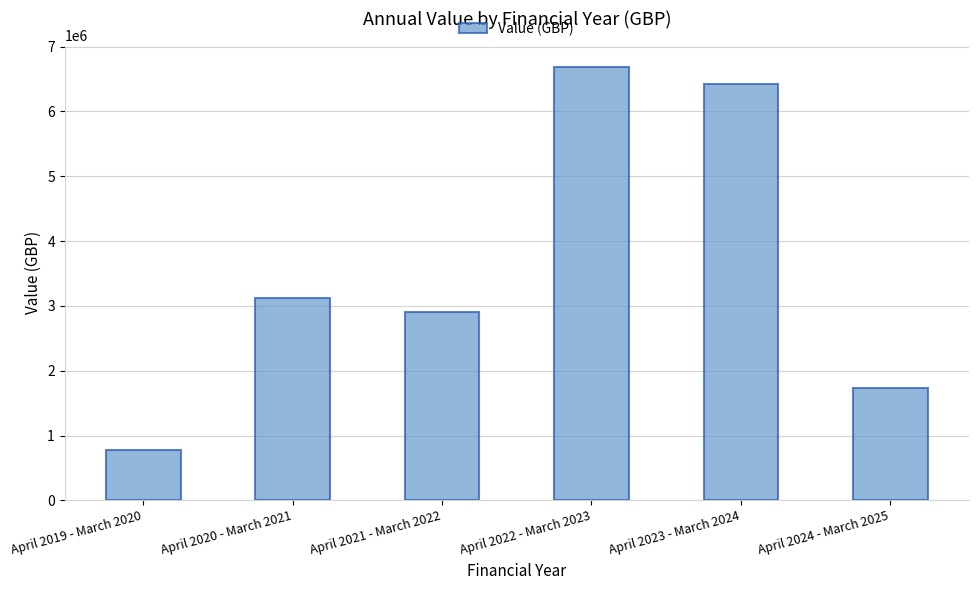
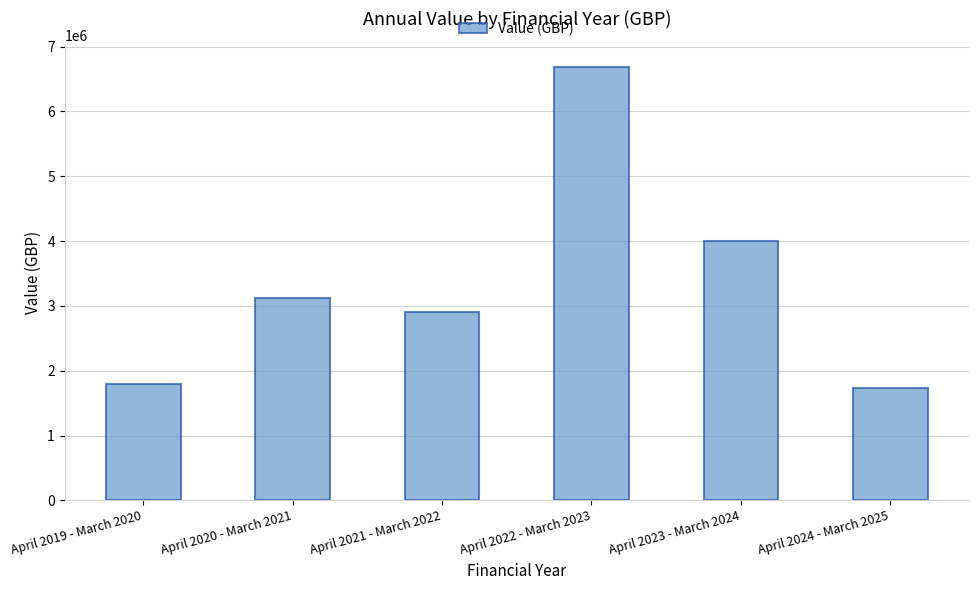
  {
-   "April 2019 - March 2020": 800000,
+   "April 2019 - March 2020": 1800000,
    "April 2020 - March 2021": 3100000,
    "April 2021 - March 2022": 2900000,
    "April 2022 - March 2023": 6700000,
-   "April 2023 - March 2024": 6400000,
+   "April 2023 - March 2024": 4000000,
    "April 2024 - March 2025": 1700000
  }
